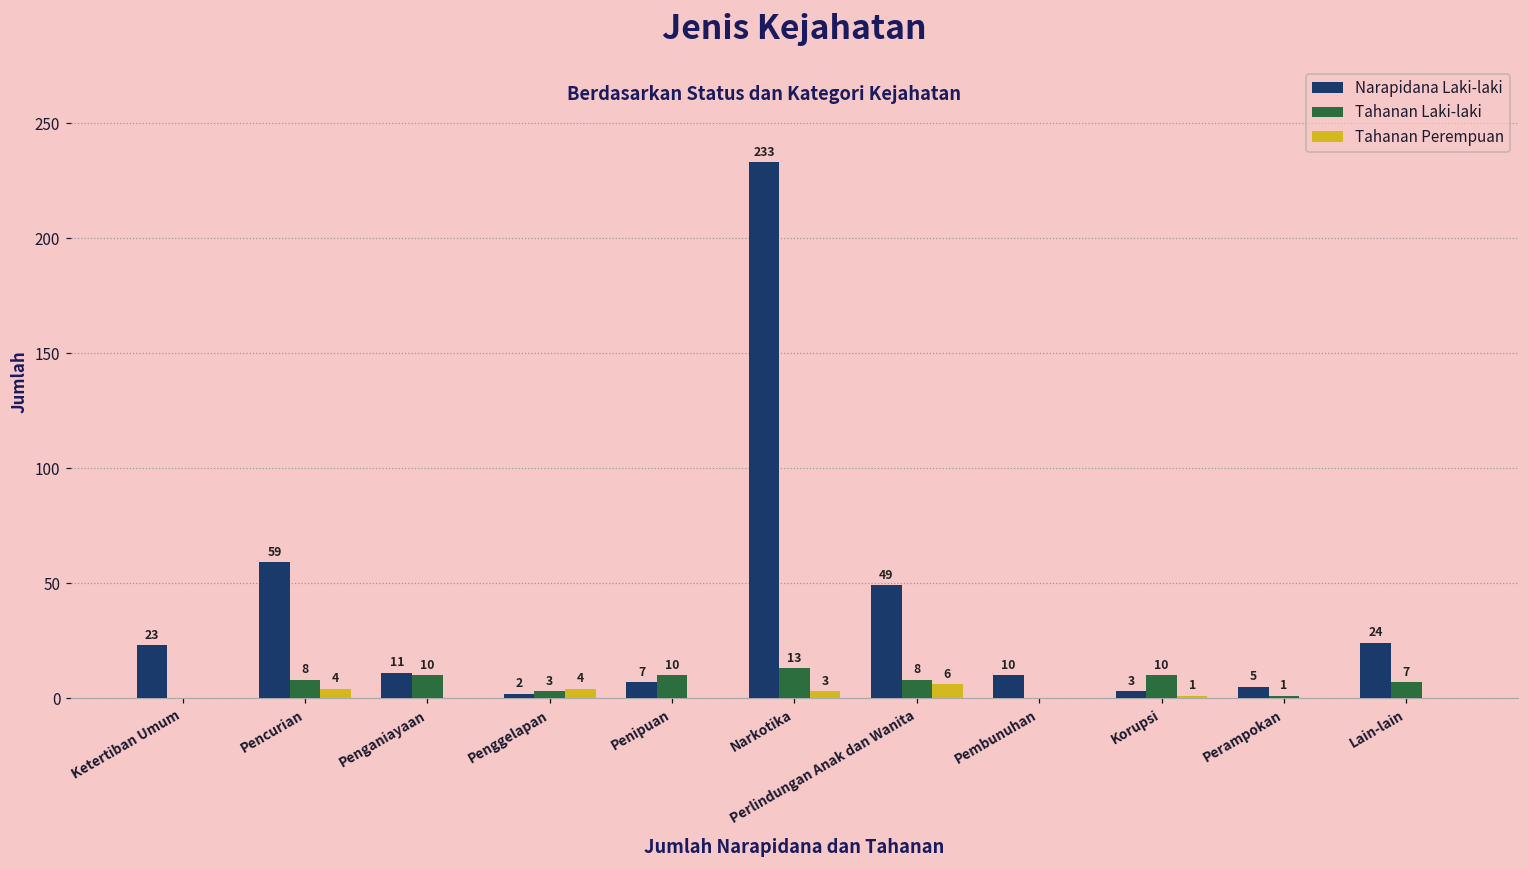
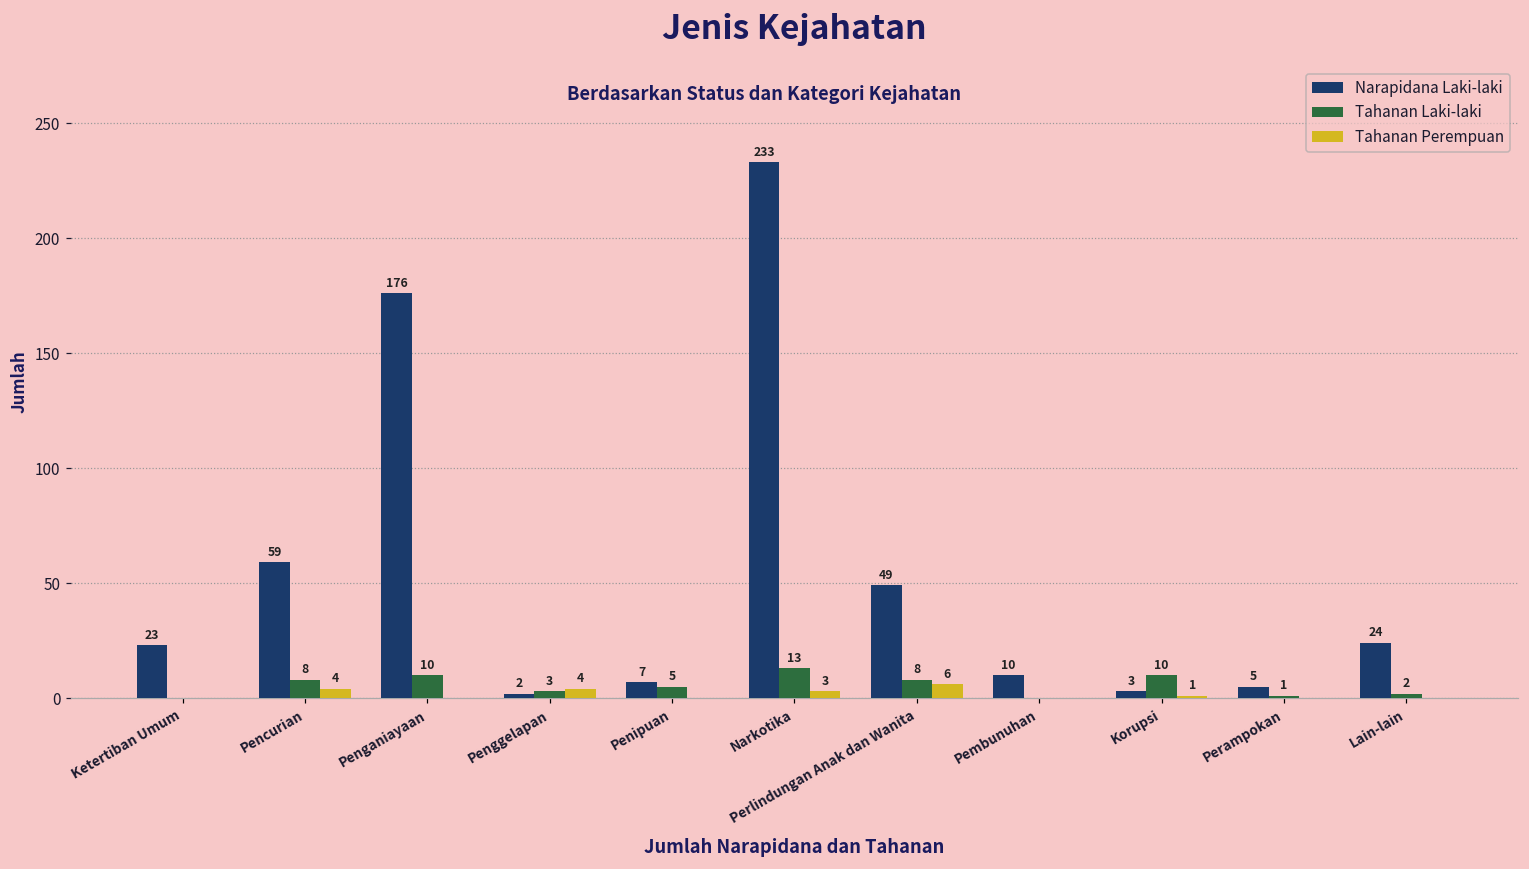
  {
    "Narapidana Laki-laki": {
      "Ketertiban Umum": 23,
      "Pencurian": 59,
-     "Penganiayaan": 11,
+     "Penganiayaan": 176,
      "Penggelapan": 2,
      "Penipuan": 7,
      "Narkotika": 233,
      "Perlindungan Anak dan Wanita": 49,
      "Pembunuhan": 10,
      "Korupsi": 3,
      "Perampokan": 5,
      "Lain-lain": 24
    },
    "Tahanan Laki-laki": {
      "Pencurian": 8,
      "Penganiayaan": 10,
      "Penggelapan": 3,
-     "Penipuan": 10,
+     "Penipuan": 5,
      "Narkotika": 13,
      "Perlindungan Anak dan Wanita": 8,
      "Korupsi": 10,
      "Perampokan": 1,
-     "Lain-lain": 7
+     "Lain-lain": 2
    },
    "Tahanan Perempuan": {
      "Pencurian": 4,
      "Penggelapan": 4,
      "Narkotika": 3,
      "Perlindungan Anak dan Wanita": 6,
      "Korupsi": 1
    }
  }
